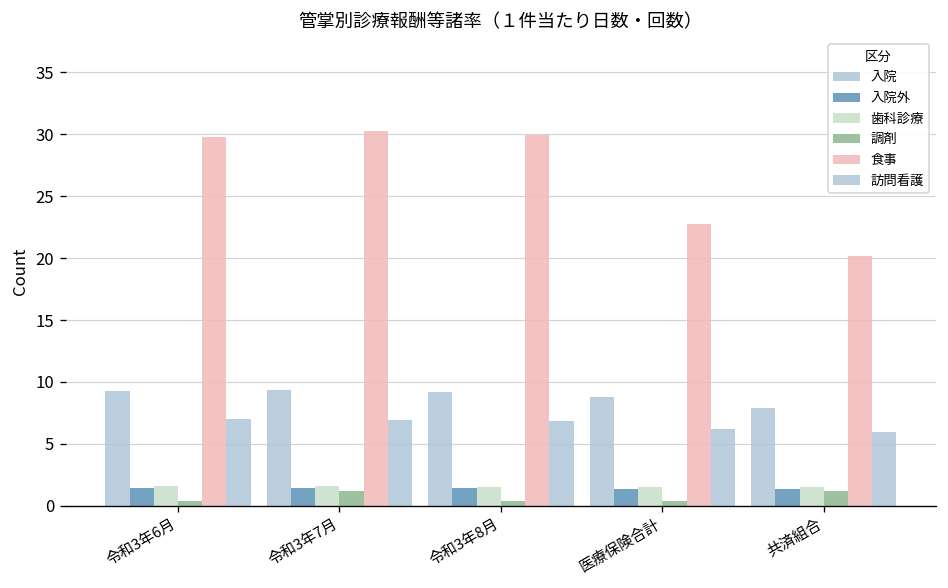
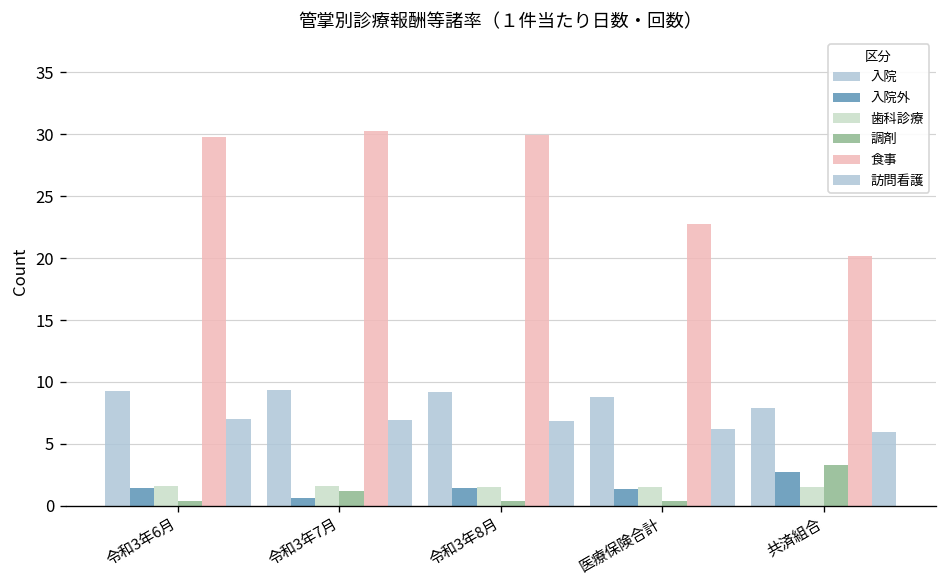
  {
    "入院外": {
      "令和3年6月": 1.5,
-     "令和3年7月": 1.5,
+     "令和3年7月": 0.6,
      "令和3年8月": 1.4,
      "医療保険合計": 1.4,
-     "共済組合": 1.4
+     "共済組合": 2.8
    },
    "調剤": {
      "令和3年6月": 0.4,
      "令和3年7月": 1.2,
      "令和3年8月": 0.4,
      "医療保険合計": 0.4,
-     "共済組合": 1.2
+     "共済組合": 3.3
    }
  }
